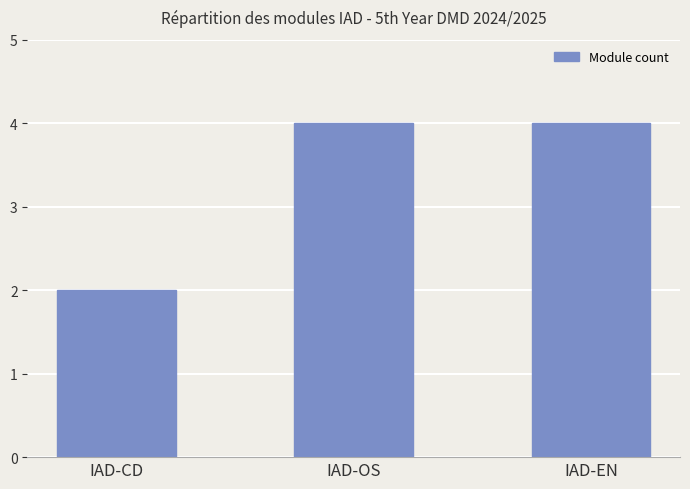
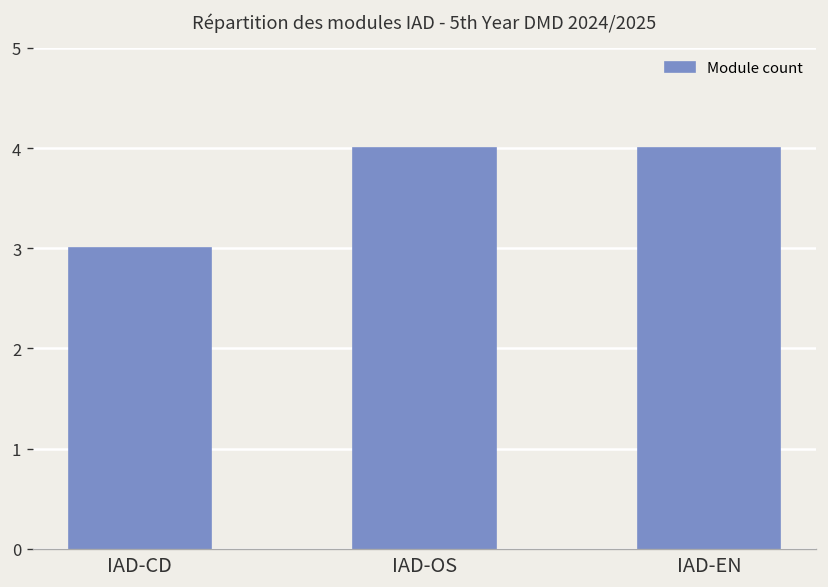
  {
-   "IAD-CD": 2,
+   "IAD-CD": 3,
    "IAD-OS": 4,
    "IAD-EN": 4
  }
